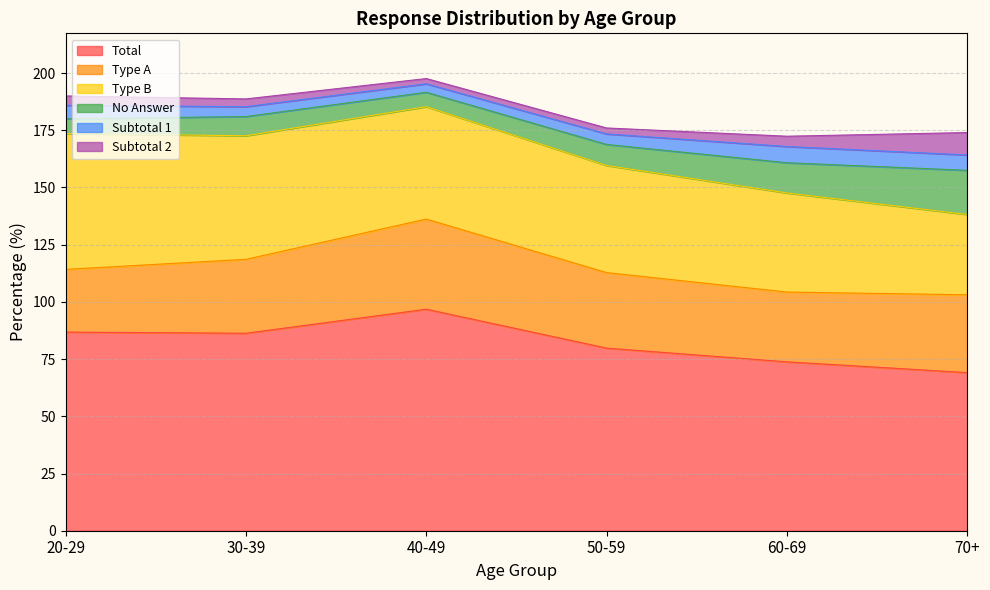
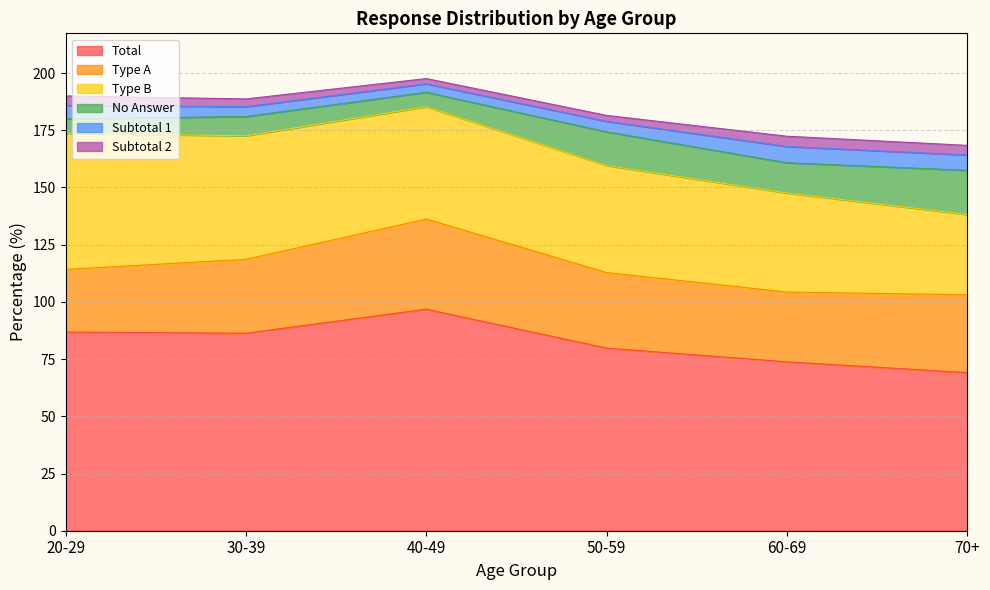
  {
    "Total": {
      "20-29": 87,
      "30-39": 86,
      "40-49": 97,
      "50-59": 80,
      "60-69": 74,
      "70+": 69
    },
    "Type A": {
      "20-29": 27,
      "30-39": 32,
      "40-49": 39,
      "50-59": 33,
      "60-69": 31,
      "70+": 34
    },
    "Type B": {
      "20-29": 59,
      "30-39": 54,
      "40-49": 49,
      "50-59": 47,
      "60-69": 43,
      "70+": 35
    },
    "No Answer": {
      "20-29": 6,
      "30-39": 8,
      "40-49": 6,
-     "50-59": 9,
+     "50-59": 15,
      "60-69": 13,
      "70+": 19
    },
    "Subtotal 1": {
      "20-29": 6,
      "30-39": 4,
      "40-49": 4,
      "50-59": 5,
      "60-69": 7,
      "70+": 7
    },
    "Subtotal 2": {
      "20-29": 4,
      "30-39": 3,
      "40-49": 2,
      "50-59": 3,
      "60-69": 5,
-     "70+": 10
+     "70+": 4
    }
  }
